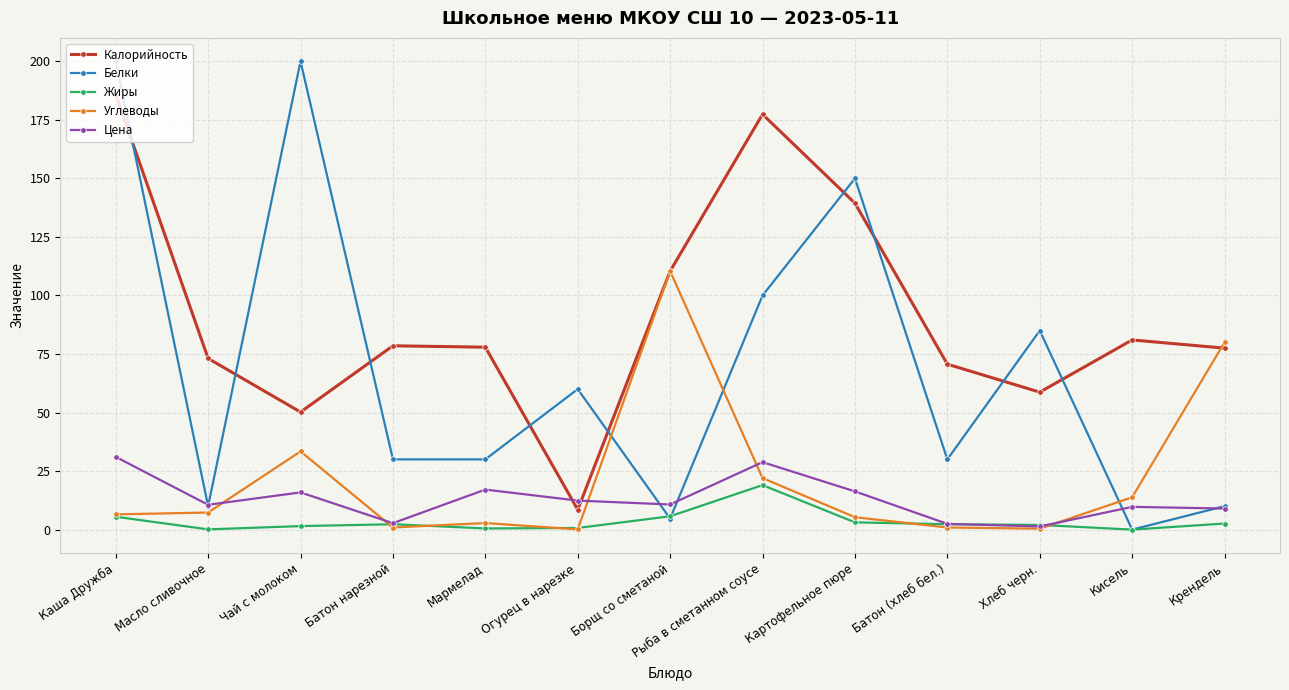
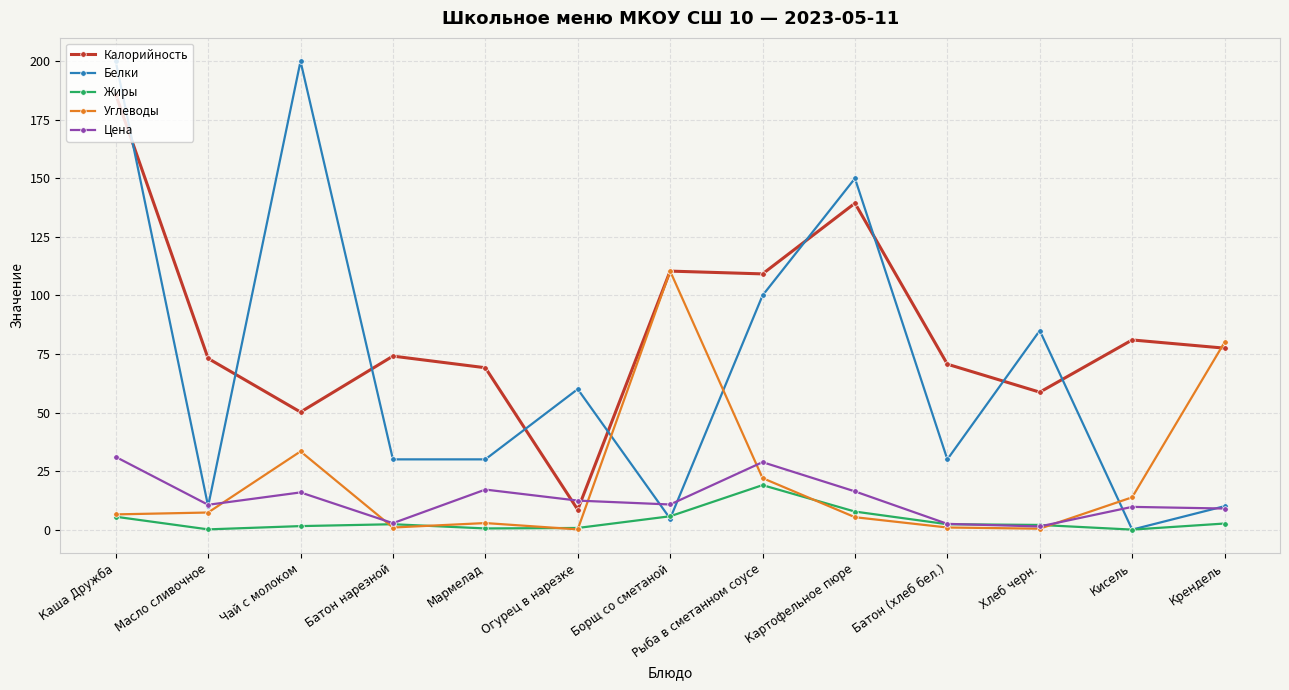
  {
    "Калорийность": {
      "Масло сливочное": 73,
      "Чай с молоком": 50,
-     "Батон нарезной": 79,
-     "Мармелад": 78,
+     "Батон нарезной": 74,
+     "Мармелад": 69,
      "Огурец в нарезке": 9,
-     "Рыба в сметанном соусе": 177,
+     "Рыба в сметанном соусе": 109,
      "Картофельное пюре": 139,
      "Батон (хлеб бел.)": 71,
      "Хлеб черн.": 59,
      "Кисель": 81,
      "Крендель": 78
    },
    "Белки": {
      "Чай с молоком": 200,
      "Батон нарезной": 30,
      "Мармелад": 30,
      "Огурец в нарезке": 60,
      "Рыба в сметанном соусе": 100,
      "Картофельное пюре": 150,
      "Батон (хлеб бел.)": 30,
      "Хлеб черн.": 85
    },
    "Жиры": {
      "Масло сливочное": 0,
      "Чай с молоком": 2,
      "Мармелад": 1,
      "Рыба в сметанном соусе": 19,
-     "Картофельное пюре": 3,
+     "Картофельное пюре": 8,
      "Крендель": 3
    },
    "Углеводы": {
      "Масло сливочное": 7,
      "Чай с молоком": 33,
      "Батон нарезной": 1,
      "Мармелад": 3,
      "Рыба в сметанном соусе": 22,
      "Картофельное пюре": 5,
      "Батон (хлеб бел.)": 1,
      "Кисель": 14,
      "Крендель": 80
    },
    "Цена": {
      "Каша Дружба": 31,
      "Чай с молоком": 16,
      "Мармелад": 17,
      "Огурец в нарезке": 12,
      "Борщ со сметаной": 11,
      "Рыба в сметанном соусе": 29,
      "Картофельное пюре": 16,
      "Кисель": 10
    }
  }
